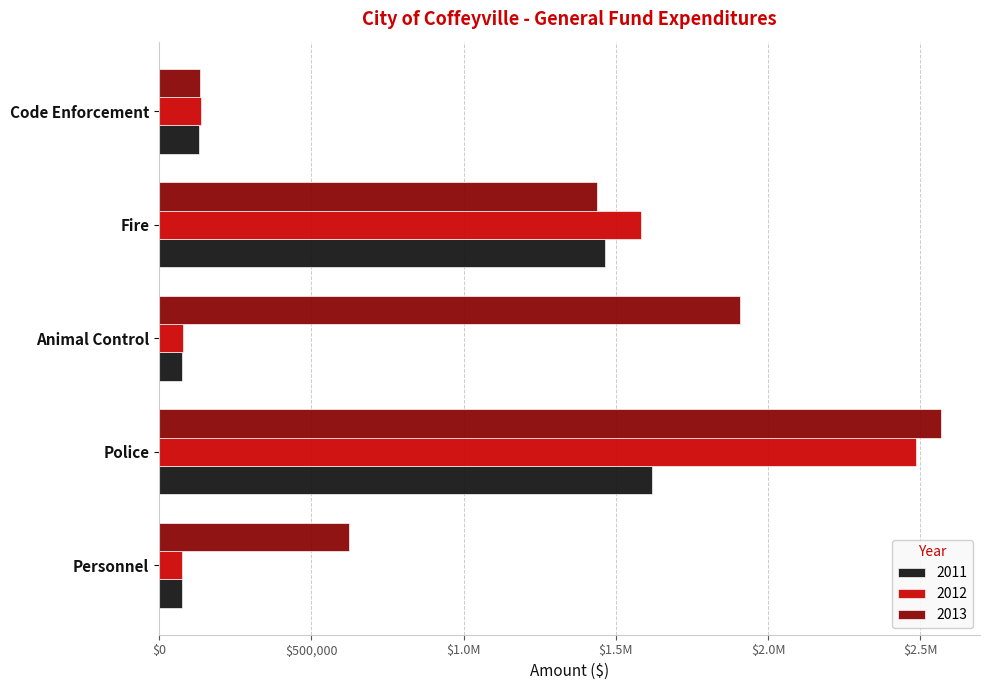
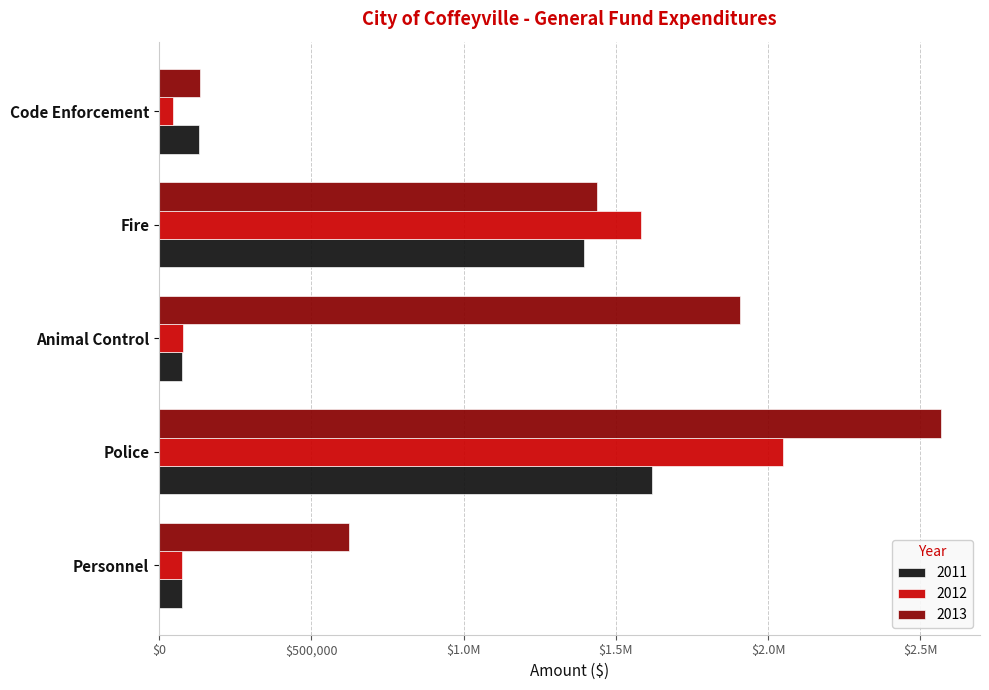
  {
    "2011": {
      "Code Enforcement": "$130,000",
-     "Fire": "$1,460,000",
+     "Fire": "$1,400,000",
      "Animal Control": "$80,000",
      "Police": "$1,620,000",
      "Personnel": "$70,000"
    },
    "2012": {
-     "Code Enforcement": "$140,000",
+     "Code Enforcement": "$40,000",
      "Fire": "$1,580,000",
      "Animal Control": "$80,000",
-     "Police": "$2,490,000",
+     "Police": "$2,050,000",
      "Personnel": "$80,000"
    },
    "2013": {
      "Code Enforcement": "$140,000",
      "Fire": "$1,440,000",
      "Animal Control": "$1,910,000",
      "Police": "$2,570,000",
      "Personnel": "$620,000"
    }
  }
